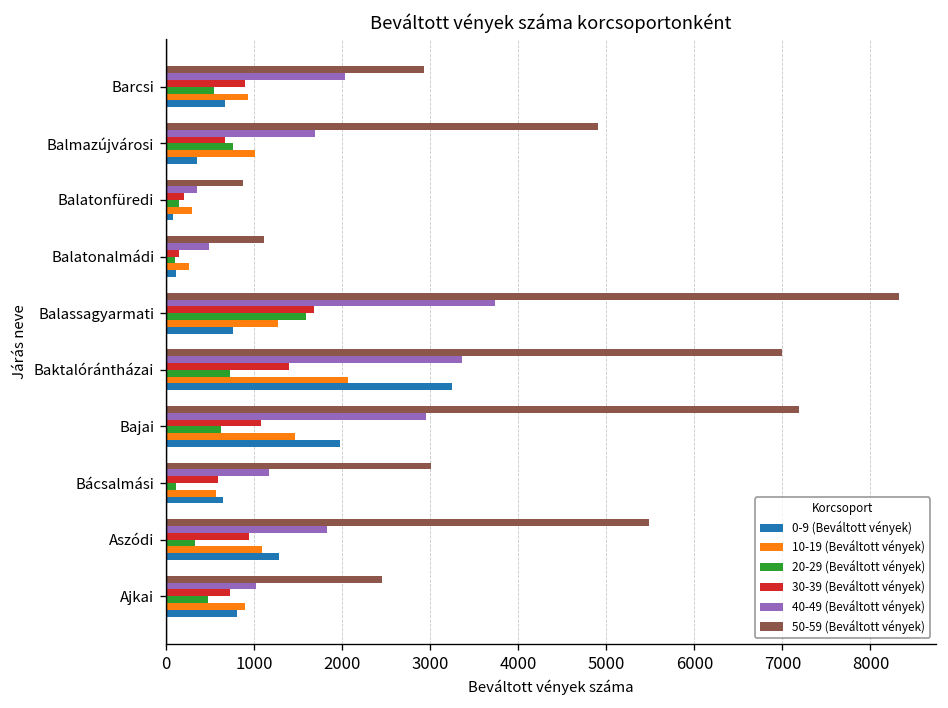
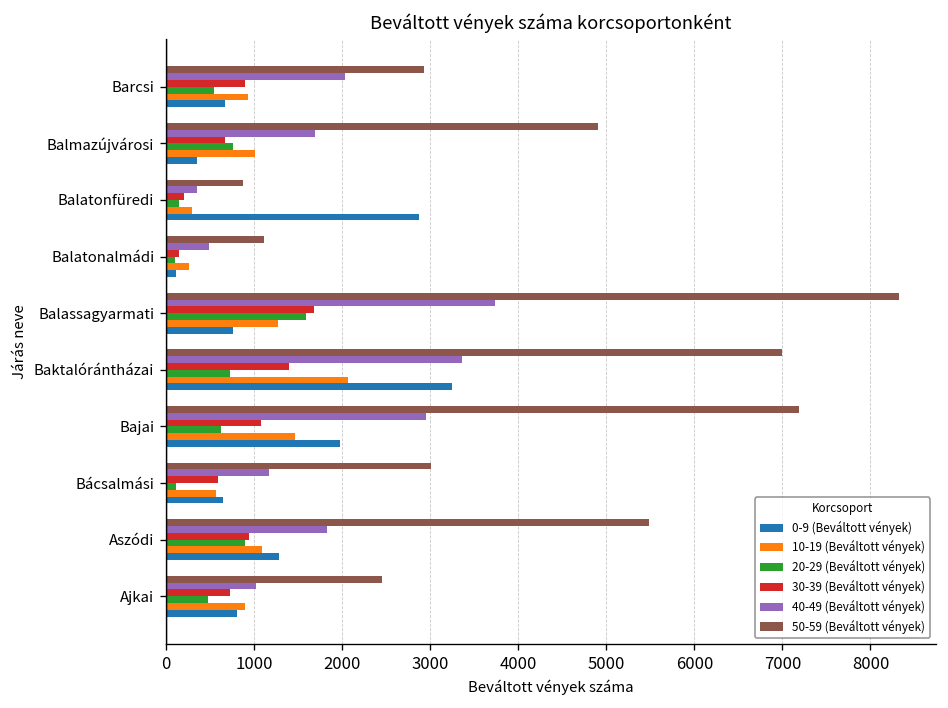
  {
    "0-9 (Beváltott vények)": {
      "Barcsi": 700,
      "Balmazújvárosi": 400,
-     "Balatonfüredi": 100,
+     "Balatonfüredi": 2900,
      "Balatonalmádi": 100,
      "Balassagyarmati": 800,
      "Baktalórántházai": 3200,
      "Bajai": 2000,
      "Bácsalmási": 600,
      "Aszódi": 1300,
      "Ajkai": 800
    },
    "10-19 (Beváltott vények)": {
      "Barcsi": 900,
      "Balmazújvárosi": 1000,
      "Balatonfüredi": 300,
      "Balatonalmádi": 300,
      "Balassagyarmati": 1300,
      "Baktalórántházai": 2100,
      "Bajai": 1500,
      "Bácsalmási": 600,
      "Aszódi": 1100,
      "Ajkai": 900
    },
    "20-29 (Beváltott vények)": {
      "Barcsi": 600,
      "Balmazújvárosi": 800,
      "Balatonfüredi": 100,
      "Balatonalmádi": 100,
      "Balassagyarmati": 1600,
      "Baktalórántházai": 700,
      "Bajai": 600,
      "Bácsalmási": 100,
-     "Aszódi": 300,
+     "Aszódi": 900,
      "Ajkai": 500
    },
    "30-39 (Beváltott vények)": {
      "Barcsi": 900,
      "Balmazújvárosi": 700,
      "Balatonfüredi": 200,
      "Balatonalmádi": 100,
      "Balassagyarmati": 1700,
      "Baktalórántházai": 1400,
      "Bajai": 1100,
      "Bácsalmási": 600,
      "Aszódi": 900,
      "Ajkai": 700
    },
    "40-49 (Beváltott vények)": {
      "Barcsi": 2000,
      "Balmazújvárosi": 1700,
      "Balatonfüredi": 400,
      "Balatonalmádi": 500,
      "Balassagyarmati": 3700,
      "Baktalórántházai": 3400,
      "Bajai": 3000,
      "Bácsalmási": 1200,
      "Aszódi": 1800,
      "Ajkai": 1000
    },
    "50-59 (Beváltott vények)": {
      "Barcsi": 2900,
      "Balmazújvárosi": 4900,
      "Balatonfüredi": 900,
      "Balatonalmádi": 1100,
      "Balassagyarmati": 8300,
      "Baktalórántházai": 7000,
      "Bajai": 7200,
      "Bácsalmási": 3000,
      "Aszódi": 5500,
      "Ajkai": 2400
    }
  }
